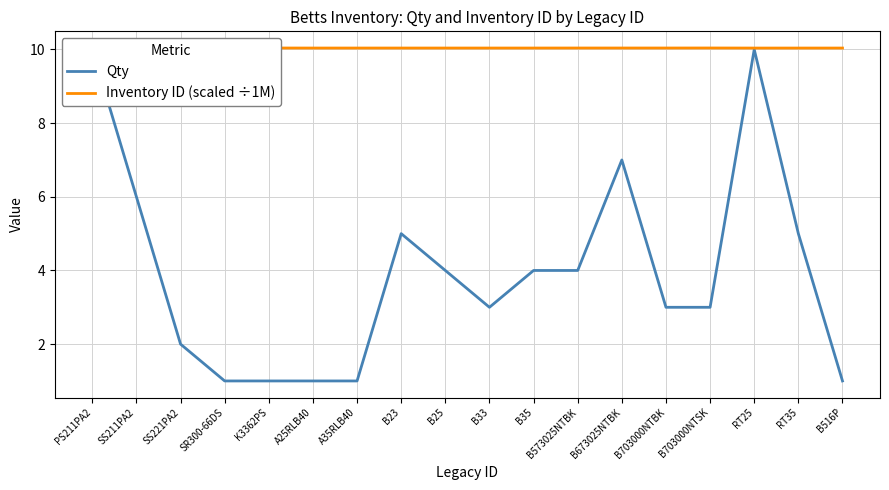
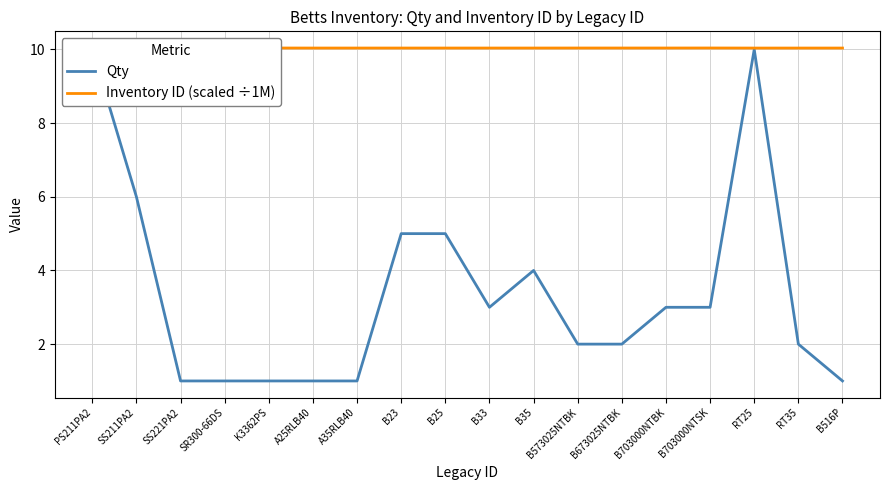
  {
    "Qty": {
      "SS211PA2": 6,
-     "SS221PA2": 2,
+     "SS221PA2": 1,
      "SR300-66DS": 1,
      "K3362PS": 1,
      "A25RLB40": 1,
      "A35RLB40": 1,
      "B23": 5,
-     "B25": 4,
+     "B25": 5,
      "B33": 3,
      "B35": 4,
-     "B573025NTBK": 4,
-     "B673025NTBK": 7,
+     "B573025NTBK": 2,
+     "B673025NTBK": 2,
      "B703000NTBK": 3,
      "B703000NTSK": 3,
-     "RT35": 5,
+     "RT35": 2,
      "B516P": 1
    },
    "Inventory ID (scaled ÷1M)": {
      "A25RLB40": 10,
      "A35RLB40": 10,
      "B23": 10,
      "B25": 10,
      "B33": 10,
      "B35": 10,
      "B573025NTBK": 10,
      "B673025NTBK": 10,
      "B703000NTBK": 10,
      "B703000NTSK": 10,
      "RT35": 10,
      "B516P": 10
    }
  }
